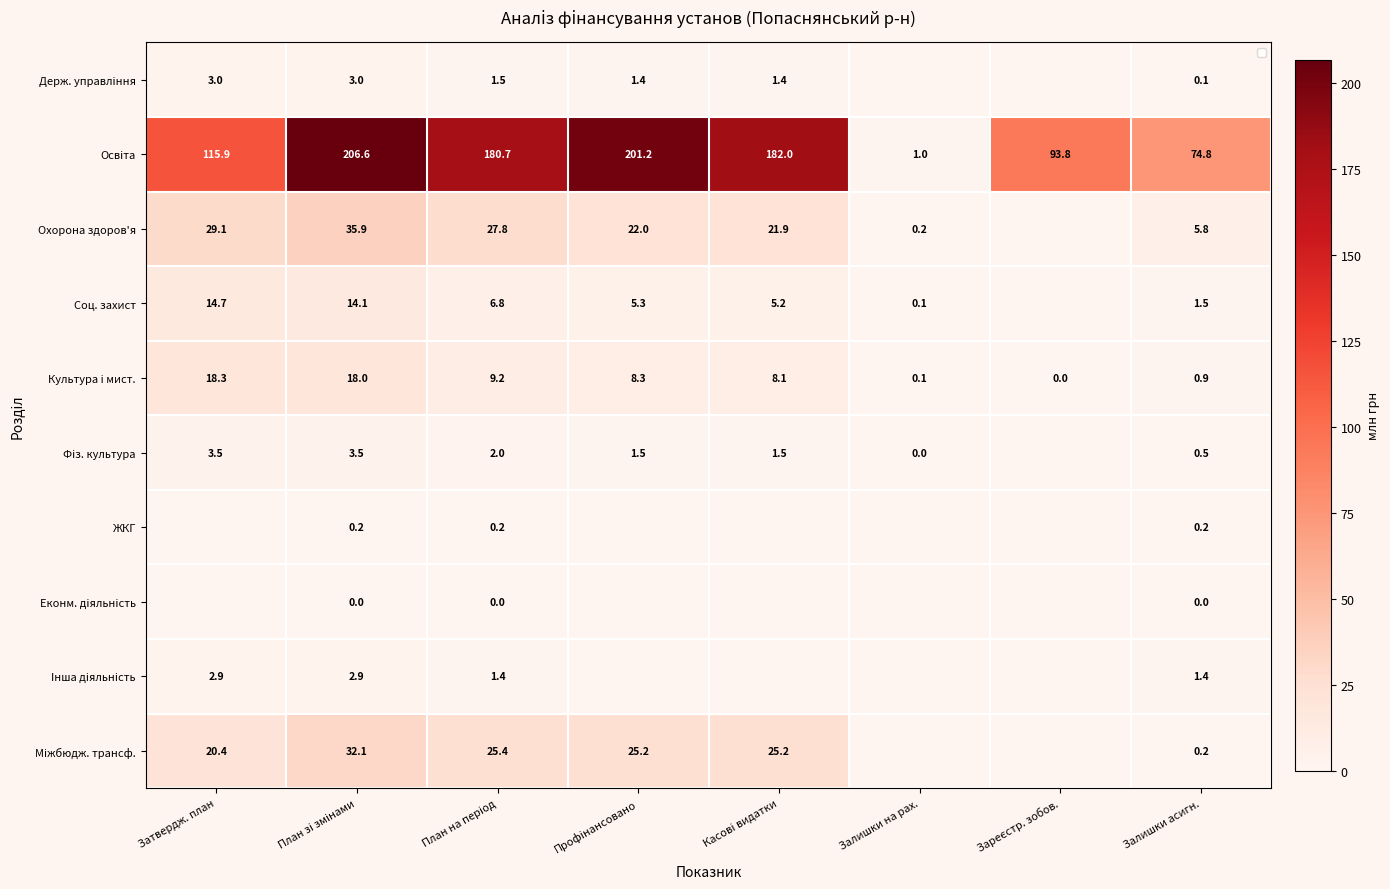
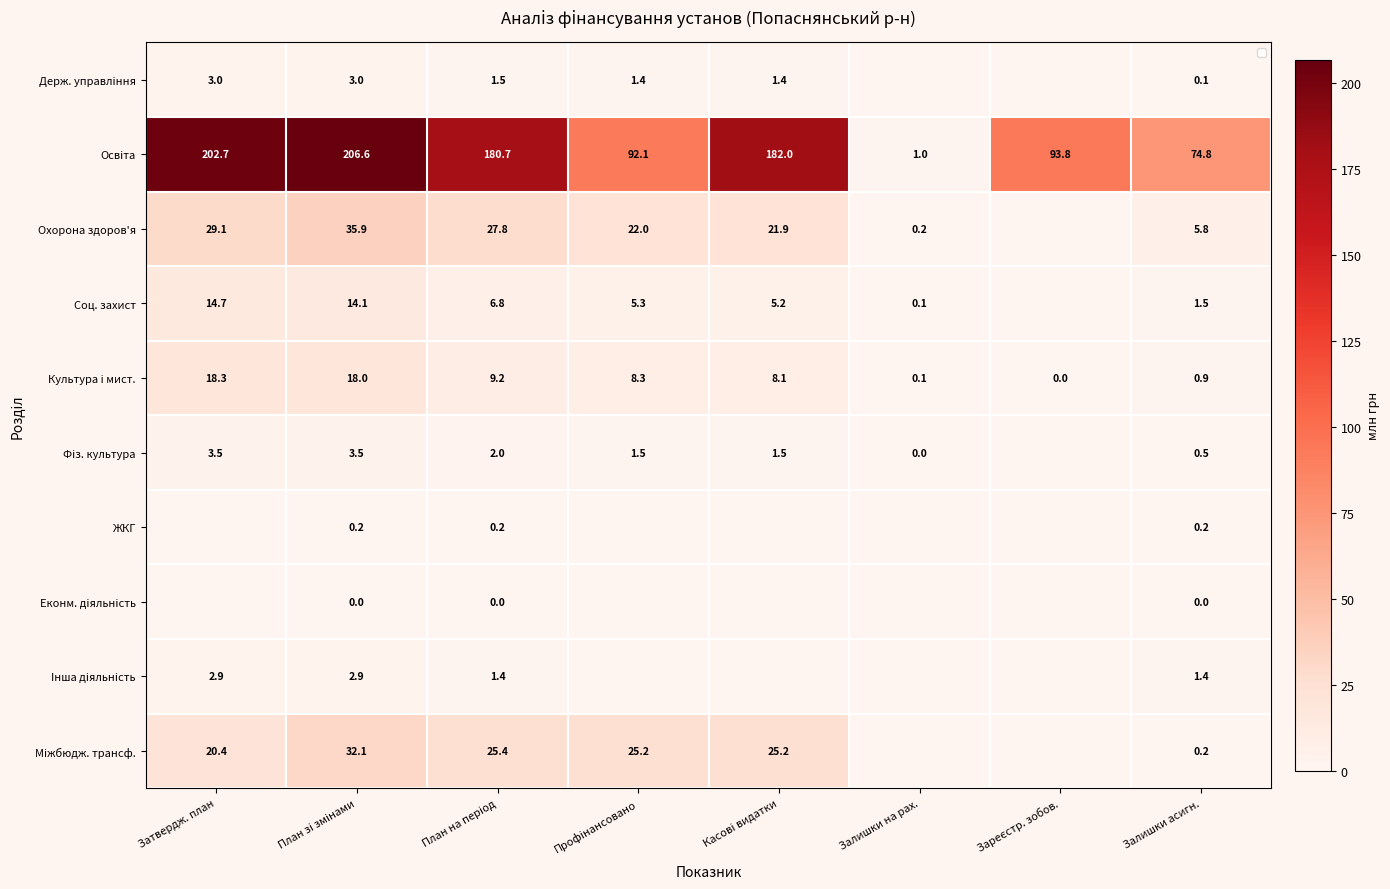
  {
    "Держ. управління": {
      "Затвердж. план": 3.0,
      "План зі змінами": 3.0,
      "План на період": 1.5,
      "Профінансовано": 1.4,
      "Касові видатки": 1.4,
      "Залишки асигн.": 0.1
    },
    "Освіта": {
-     "Затвердж. план": 115.9,
+     "Затвердж. план": 202.7,
      "План зі змінами": 206.6,
      "План на період": 180.7,
-     "Профінансовано": 201.2,
+     "Профінансовано": 92.1,
      "Касові видатки": 182.0,
      "Залишки на рах.": 1.0,
      "Зареєстр. зобов.": 93.8,
      "Залишки асигн.": 74.8
    },
    "Охорона здоров'я": {
      "Затвердж. план": 29.1,
      "План зі змінами": 35.9,
      "План на період": 27.8,
      "Профінансовано": 22.0,
      "Касові видатки": 21.9,
      "Залишки на рах.": 0.2,
      "Залишки асигн.": 5.8
    },
    "Соц. захист": {
      "Затвердж. план": 14.7,
      "План зі змінами": 14.1,
      "План на період": 6.8,
      "Профінансовано": 5.3,
      "Касові видатки": 5.2,
      "Залишки на рах.": 0.1,
      "Залишки асигн.": 1.5
    },
    "Культура i мист.": {
      "Затвердж. план": 18.3,
      "План зі змінами": 18.0,
      "План на період": 9.2,
      "Профінансовано": 8.3,
      "Касові видатки": 8.1,
      "Залишки на рах.": 0.1,
      "Зареєстр. зобов.": 0.0,
      "Залишки асигн.": 0.9
    },
    "Фіз. культура": {
      "Затвердж. план": 3.5,
      "План зі змінами": 3.5,
      "План на період": 2.0,
      "Профінансовано": 1.5,
      "Касові видатки": 1.5,
      "Залишки на рах.": 0.0,
      "Залишки асигн.": 0.5
    },
    "ЖКГ": {
      "План зі змінами": 0.2,
      "План на період": 0.2,
      "Залишки асигн.": 0.2
    },
    "Еконм. діяльність": {
      "План зі змінами": 0.0,
      "План на період": 0.0,
      "Залишки асигн.": 0.0
    },
    "Інша діяльність": {
      "Затвердж. план": 2.9,
      "План зі змінами": 2.9,
      "План на період": 1.4,
      "Залишки асигн.": 1.4
    },
    "Міжбюдж. трансф.": {
      "Затвердж. план": 20.4,
      "План зі змінами": 32.1,
      "План на період": 25.4,
      "Профінансовано": 25.2,
      "Касові видатки": 25.2,
      "Залишки асигн.": 0.2
    }
  }
